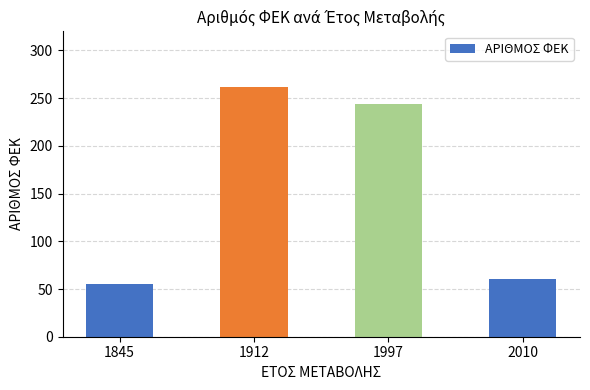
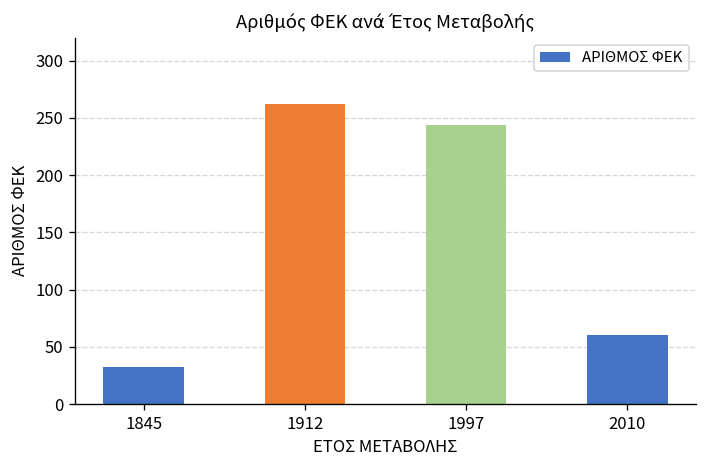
  {
-   "1845": 60,
+   "1845": 30,
    "1912": 260,
    "1997": 240,
    "2010": 60
  }
